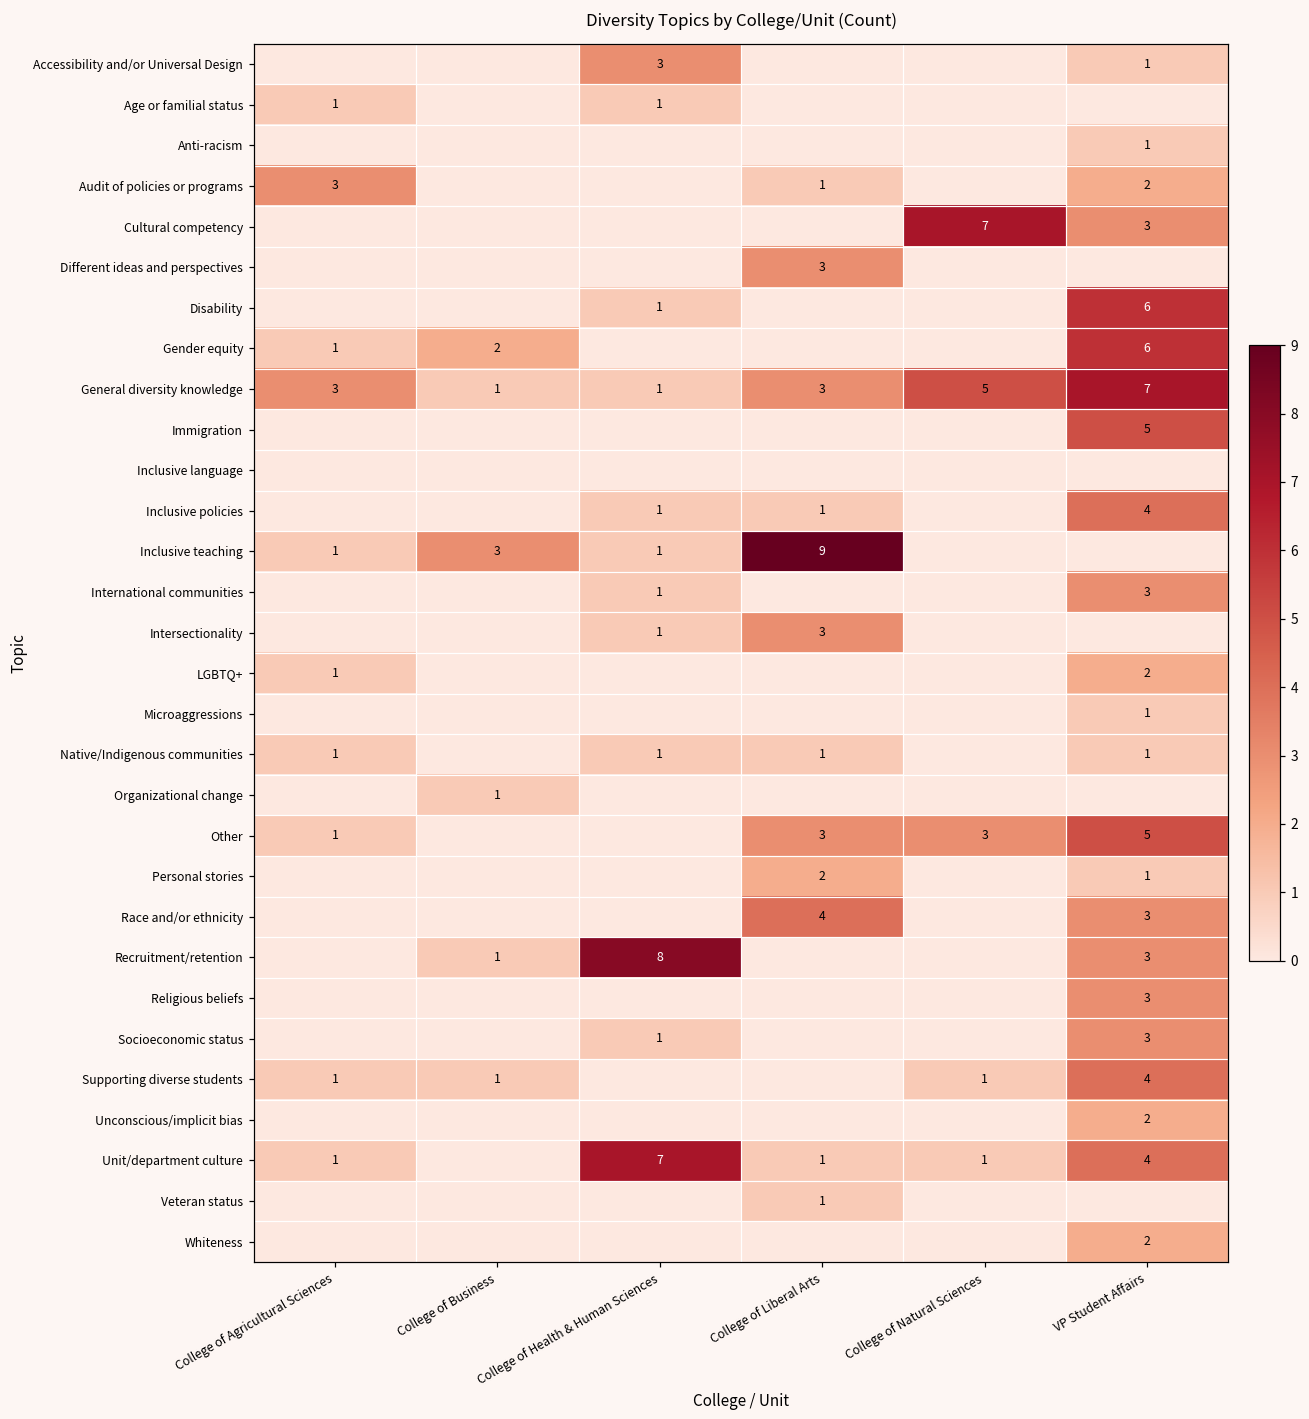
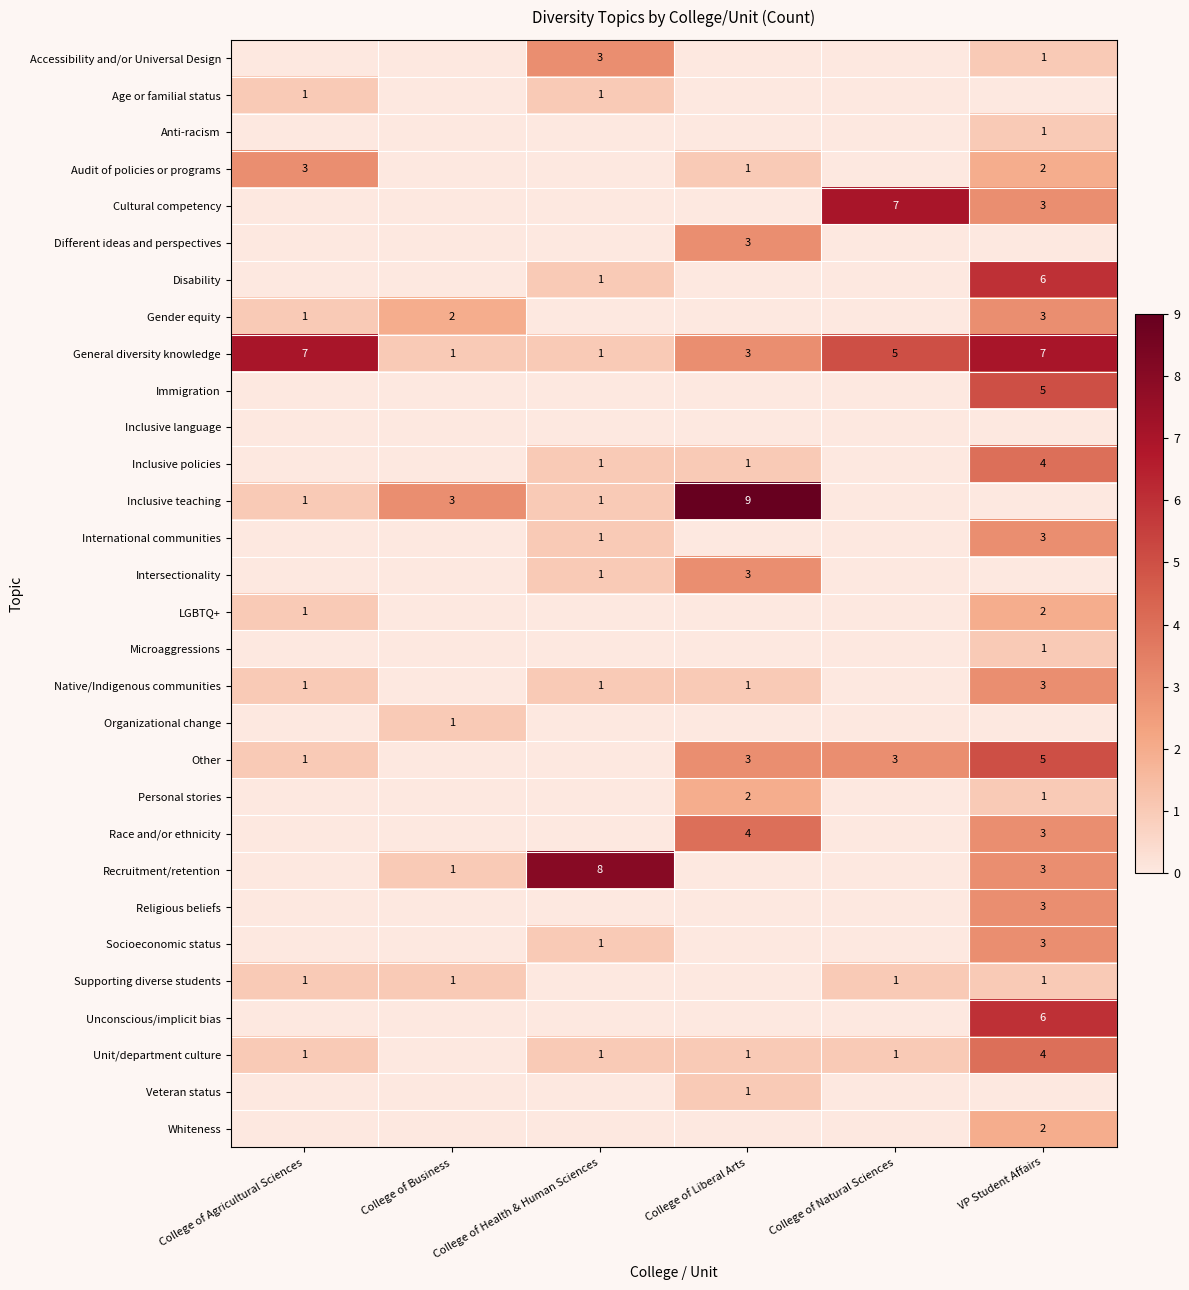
  {
    "Accessibility and/or Universal Design": {
      "College of Health & Human Sciences": 3,
      "VP Student Affairs": 1
    },
    "Age or familial status": {
      "College of Agricultural Sciences": 1,
      "College of Health & Human Sciences": 1
    },
    "Anti-racism": {
      "VP Student Affairs": 1
    },
    "Audit of policies or programs": {
      "College of Agricultural Sciences": 3,
      "College of Liberal Arts": 1,
      "VP Student Affairs": 2
    },
    "Cultural competency": {
      "College of Natural Sciences": 7,
      "VP Student Affairs": 3
    },
    "Different ideas and perspectives": {
      "College of Liberal Arts": 3
    },
    "Disability": {
      "College of Health & Human Sciences": 1,
      "VP Student Affairs": 6
    },
    "Gender equity": {
      "College of Agricultural Sciences": 1,
      "College of Business": 2,
-     "VP Student Affairs": 6
+     "VP Student Affairs": 3
    },
    "General diversity knowledge": {
-     "College of Agricultural Sciences": 3,
+     "College of Agricultural Sciences": 7,
      "College of Business": 1,
      "College of Health & Human Sciences": 1,
      "College of Liberal Arts": 3,
      "College of Natural Sciences": 5,
      "VP Student Affairs": 7
    },
    "Immigration": {
      "VP Student Affairs": 5
    },
    "Inclusive policies": {
      "College of Health & Human Sciences": 1,
      "College of Liberal Arts": 1,
      "VP Student Affairs": 4
    },
    "Inclusive teaching": {
      "College of Agricultural Sciences": 1,
      "College of Business": 3,
      "College of Health & Human Sciences": 1,
      "College of Liberal Arts": 9
    },
    "International communities": {
      "College of Health & Human Sciences": 1,
      "VP Student Affairs": 3
    },
    "Intersectionality": {
      "College of Health & Human Sciences": 1,
      "College of Liberal Arts": 3
    },
    "LGBTQ+": {
      "College of Agricultural Sciences": 1,
      "VP Student Affairs": 2
    },
    "Microaggressions": {
      "VP Student Affairs": 1
    },
    "Native/Indigenous communities": {
      "College of Agricultural Sciences": 1,
      "College of Health & Human Sciences": 1,
      "College of Liberal Arts": 1,
-     "VP Student Affairs": 1
+     "VP Student Affairs": 3
    },
    "Organizational change": {
      "College of Business": 1
    },
    "Other": {
      "College of Agricultural Sciences": 1,
      "College of Liberal Arts": 3,
      "College of Natural Sciences": 3,
      "VP Student Affairs": 5
    },
    "Personal stories": {
      "College of Liberal Arts": 2,
      "VP Student Affairs": 1
    },
    "Race and/or ethnicity": {
      "College of Liberal Arts": 4,
      "VP Student Affairs": 3
    },
    "Recruitment/retention": {
      "College of Business": 1,
      "College of Health & Human Sciences": 8,
      "VP Student Affairs": 3
    },
    "Religious beliefs": {
      "VP Student Affairs": 3
    },
    "Socioeconomic status": {
      "College of Health & Human Sciences": 1,
      "VP Student Affairs": 3
    },
    "Supporting diverse students": {
      "College of Agricultural Sciences": 1,
      "College of Business": 1,
      "College of Natural Sciences": 1,
-     "VP Student Affairs": 4
+     "VP Student Affairs": 1
    },
    "Unconscious/implicit bias": {
-     "VP Student Affairs": 2
+     "VP Student Affairs": 6
    },
    "Unit/department culture": {
      "College of Agricultural Sciences": 1,
-     "College of Health & Human Sciences": 7,
+     "College of Health & Human Sciences": 1,
      "College of Liberal Arts": 1,
      "College of Natural Sciences": 1,
      "VP Student Affairs": 4
    },
    "Veteran status": {
      "College of Liberal Arts": 1
    },
    "Whiteness": {
      "VP Student Affairs": 2
    }
  }
